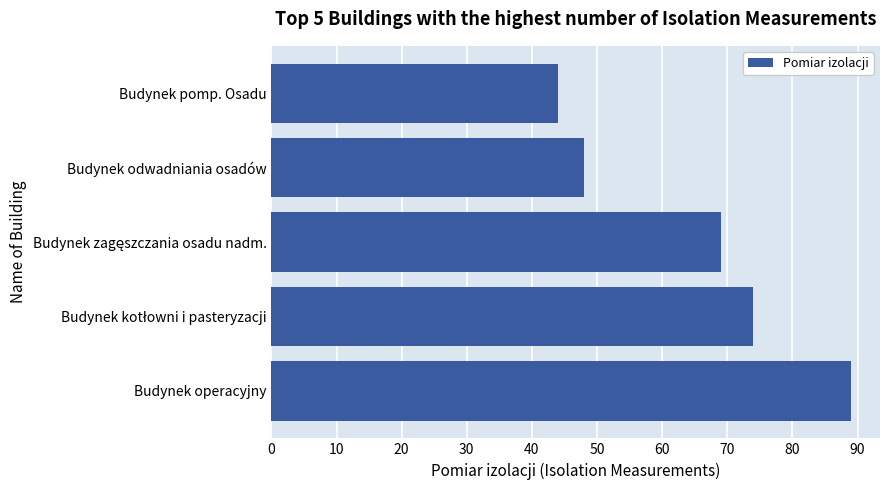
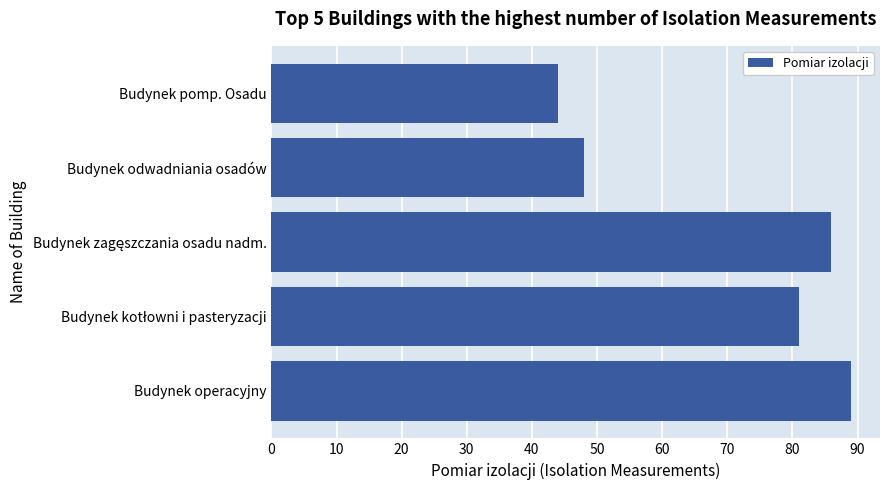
  {
    "Budynek pomp. Osadu": 44,
    "Budynek odwadniania osadów": 48,
-   "Budynek zagęszczania osadu nadm.": 69,
-   "Budynek kotłowni i pasteryzacji": 74,
+   "Budynek zagęszczania osadu nadm.": 86,
+   "Budynek kotłowni i pasteryzacji": 81,
    "Budynek operacyjny": 89
  }
